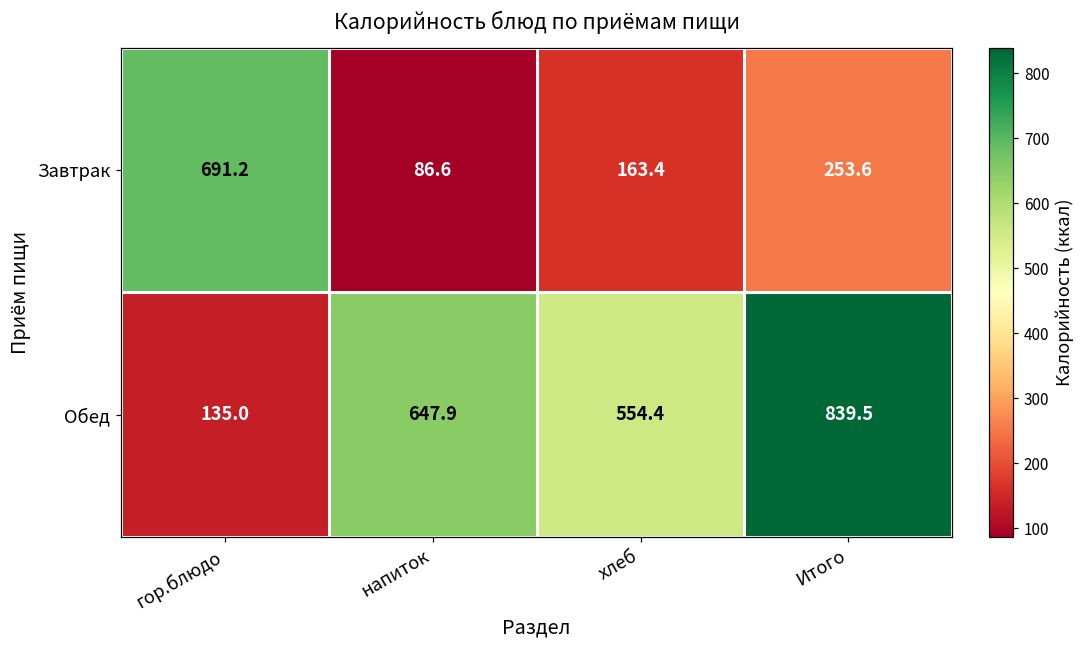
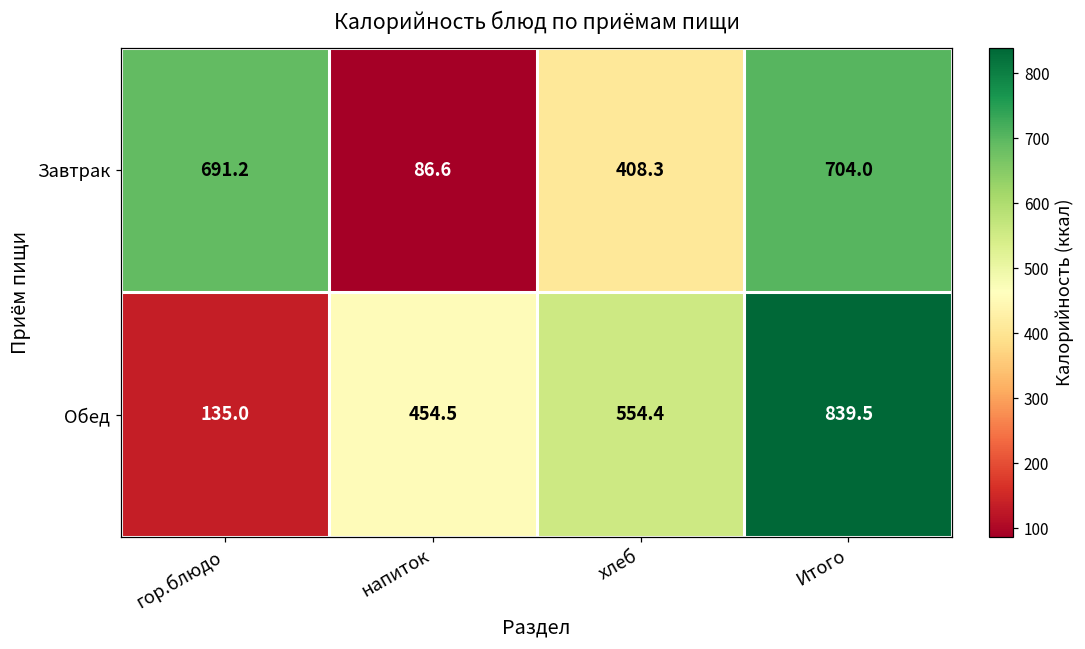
  {
    "Завтрак": {
      "гор.блюдо": 691.2,
      "напиток": 86.6,
-     "хлеб": 163.4,
-     "Итого": 253.6
+     "хлеб": 408.3,
+     "Итого": 704.0
    },
    "Обед": {
      "гор.блюдо": 135.0,
-     "напиток": 647.9,
+     "напиток": 454.5,
      "хлеб": 554.4,
      "Итого": 839.5
    }
  }
